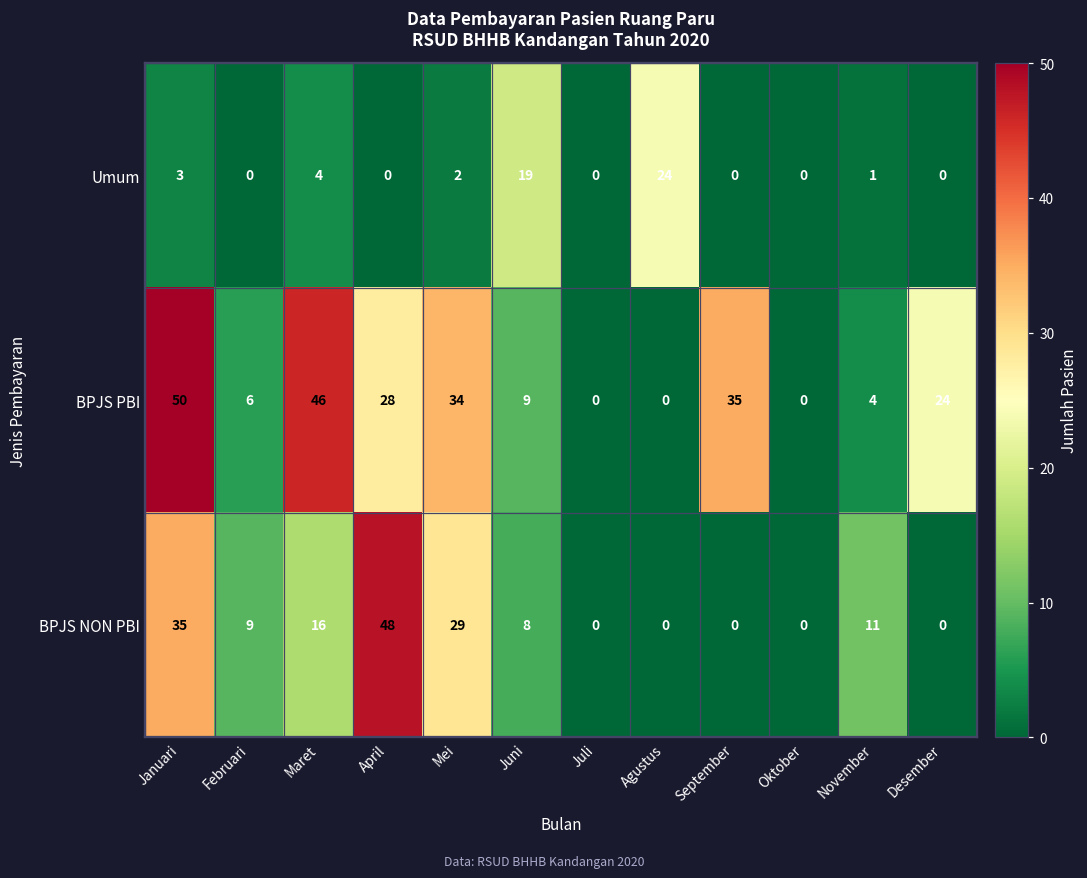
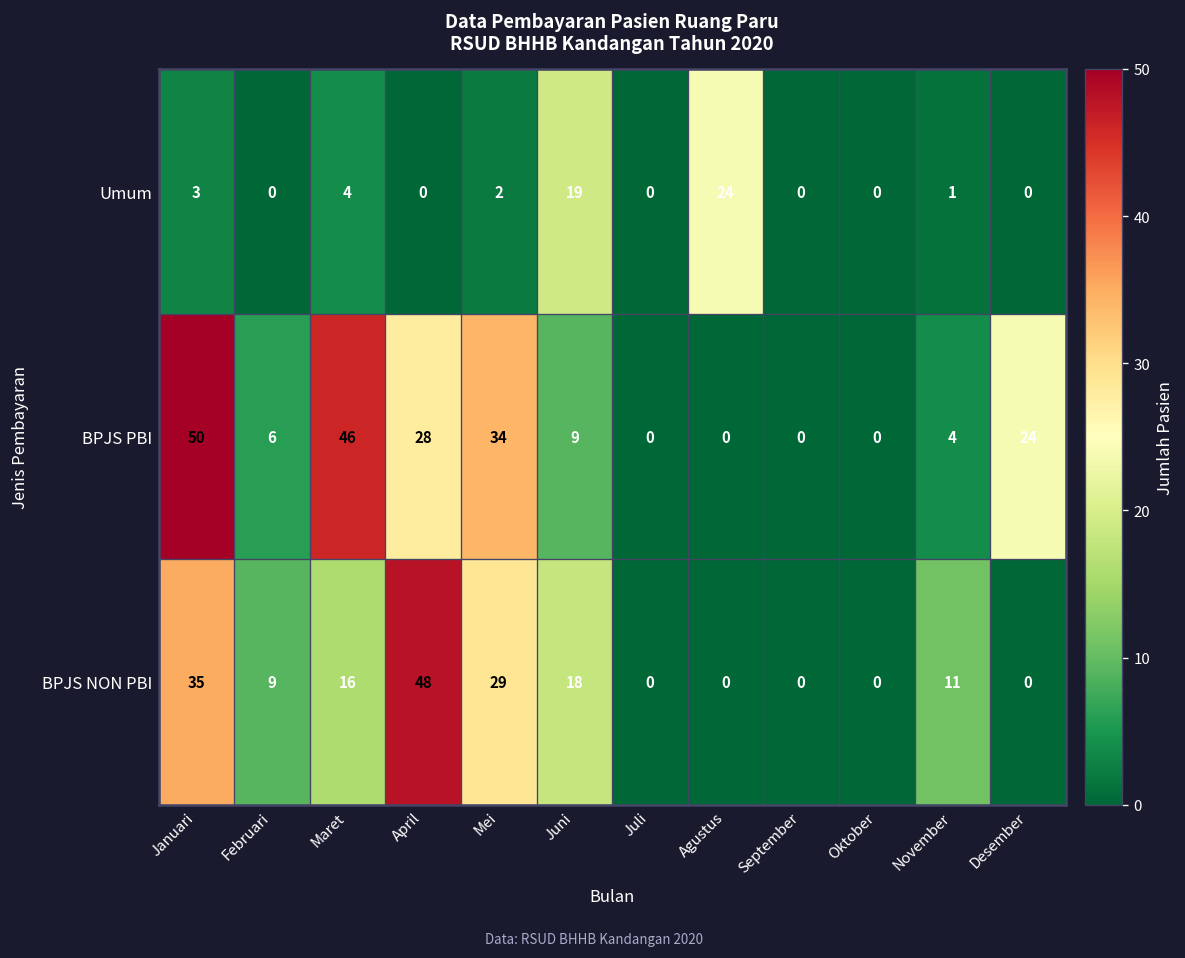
  {
    "Umum": {
      "Januari": 3,
      "Februari": 0,
      "Maret": 4,
      "April": 0,
      "Mei": 2,
      "Juni": 19,
      "Juli": 0,
      "Agustus": 24,
      "September": 0,
      "Oktober": 0,
      "November": 1,
      "Desember": 0
    },
    "BPJS PBI": {
      "Januari": 50,
      "Februari": 6,
      "Maret": 46,
      "April": 28,
      "Mei": 34,
      "Juni": 9,
      "Juli": 0,
      "Agustus": 0,
-     "September": 35,
+     "September": 0,
      "Oktober": 0,
      "November": 4,
      "Desember": 24
    },
    "BPJS NON PBI": {
      "Januari": 35,
      "Februari": 9,
      "Maret": 16,
      "April": 48,
      "Mei": 29,
-     "Juni": 8,
+     "Juni": 18,
      "Juli": 0,
      "Agustus": 0,
      "September": 0,
      "Oktober": 0,
      "November": 11,
      "Desember": 0
    }
  }
